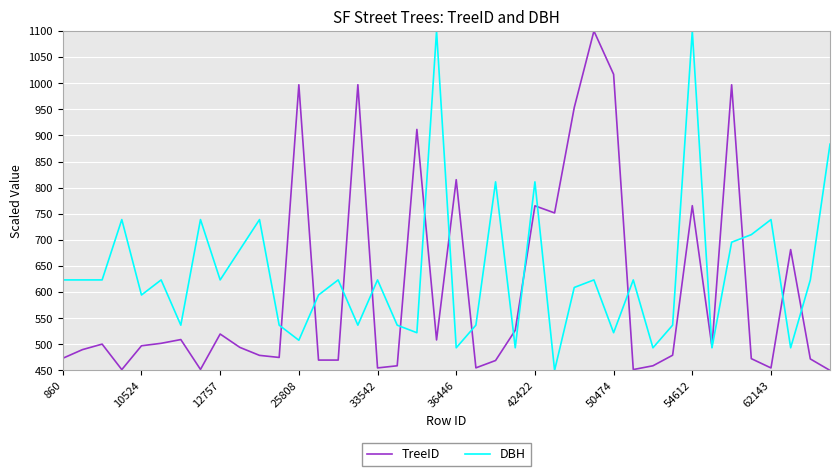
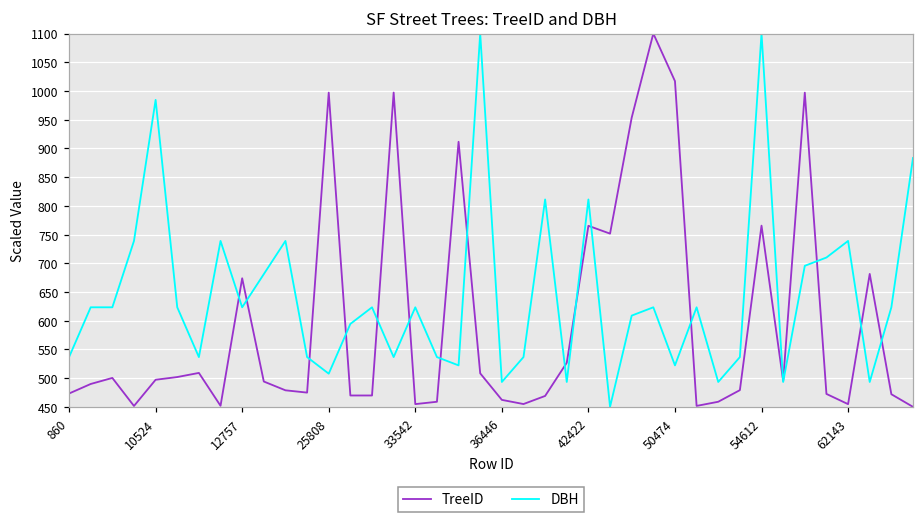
  {
    "TreeID": {
      "860": 470,
      "10524": 500,
-     "12757": 520,
+     "12757": 670,
      "25808": 1000,
      "33542": 450,
-     "36446": 820,
+     "36446": 460,
      "42422": 770,
      "50474": 1020,
      "54612": 770,
      "62143": 450
    },
    "DBH": {
-     "860": 620,
-     "10524": 590,
+     "860": 540,
+     "10524": 980,
      "12757": 620,
      "25808": 510,
      "33542": 620,
      "36446": 490,
      "42422": 810,
      "50474": 520,
      "54612": 1100,
      "62143": 740
    }
  }
